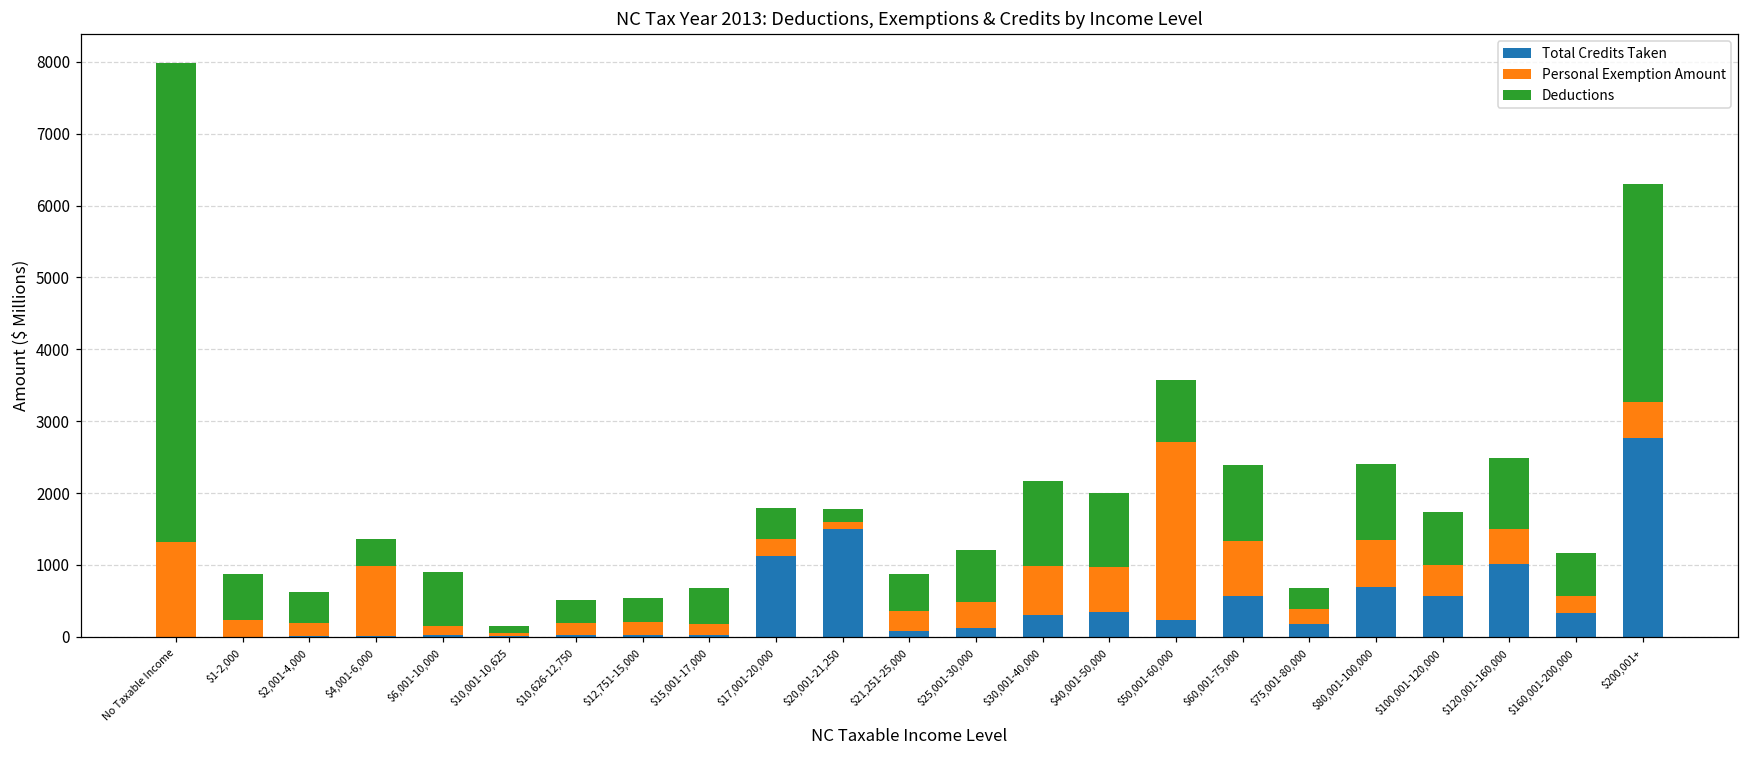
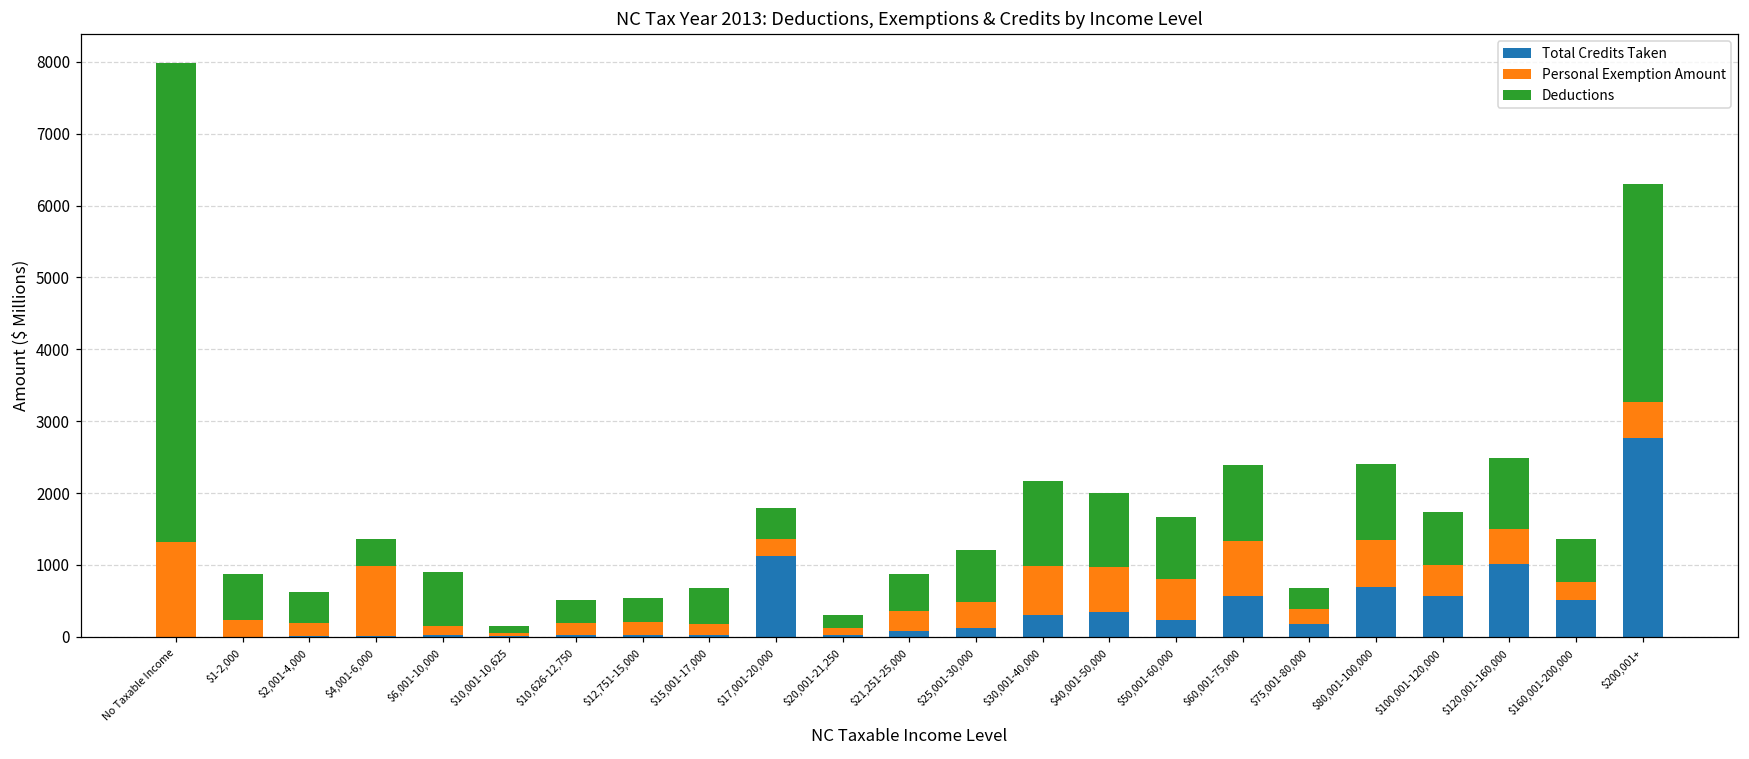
  {
    "Total Credits Taken": {
      "No Taxable Income": 0,
      "$17,001-20,000": 1100,
-     "$20,001-21,250": 1500,
+     "$20,001-21,250": 0,
      "$21,251-25,000": 100,
      "$25,001-30,000": 100,
      "$30,001-40,000": 300,
      "$40,001-50,000": 300,
      "$50,001-60,000": 200,
      "$60,001-75,000": 600,
      "$75,001-80,000": 200,
      "$80,001-100,000": 700,
      "$100,001-120,000": 600,
      "$120,001-160,000": 1000,
-     "$160,001-200,000": 300,
+     "$160,001-200,000": 500,
      "$200,001+": 2800
    },
    "Personal Exemption Amount": {
      "No Taxable Income": 1300,
      "$1-2,000": 200,
      "$2,001-4,000": 200,
      "$4,001-6,000": 1000,
      "$6,001-10,000": 100,
      "$10,001-10,625": 0,
      "$10,626-12,750": 200,
      "$12,751-15,000": 200,
      "$15,001-17,000": 200,
      "$17,001-20,000": 200,
      "$20,001-21,250": 100,
      "$21,251-25,000": 300,
      "$25,001-30,000": 400,
      "$30,001-40,000": 700,
      "$40,001-50,000": 600,
-     "$50,001-60,000": 2500,
+     "$50,001-60,000": 600,
      "$60,001-75,000": 800,
      "$75,001-80,000": 200,
      "$80,001-100,000": 700,
      "$100,001-120,000": 400,
      "$120,001-160,000": 500,
      "$160,001-200,000": 200,
      "$200,001+": 500
    },
    "Deductions": {
      "No Taxable Income": 6700,
      "$1-2,000": 600,
      "$2,001-4,000": 400,
      "$4,001-6,000": 400,
      "$6,001-10,000": 800,
      "$10,001-10,625": 100,
      "$10,626-12,750": 300,
      "$12,751-15,000": 300,
      "$15,001-17,000": 500,
      "$17,001-20,000": 400,
      "$20,001-21,250": 200,
      "$21,251-25,000": 500,
      "$25,001-30,000": 700,
      "$30,001-40,000": 1200,
      "$40,001-50,000": 1000,
      "$50,001-60,000": 900,
      "$60,001-75,000": 1100,
      "$75,001-80,000": 300,
      "$80,001-100,000": 1100,
      "$100,001-120,000": 700,
      "$120,001-160,000": 1000,
      "$160,001-200,000": 600,
      "$200,001+": 3000
    }
  }
